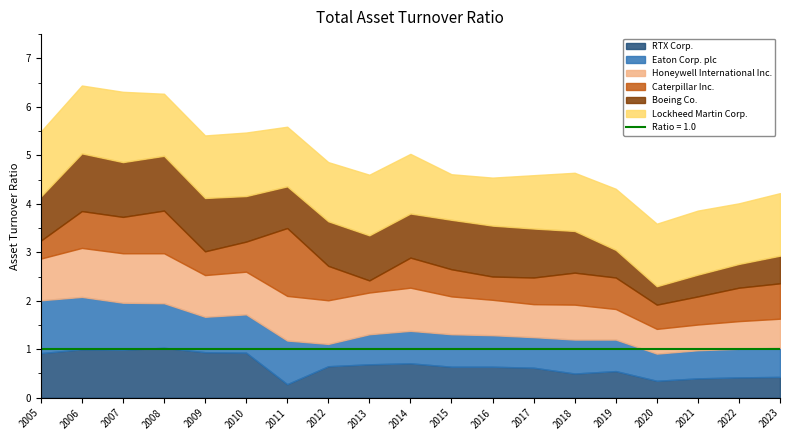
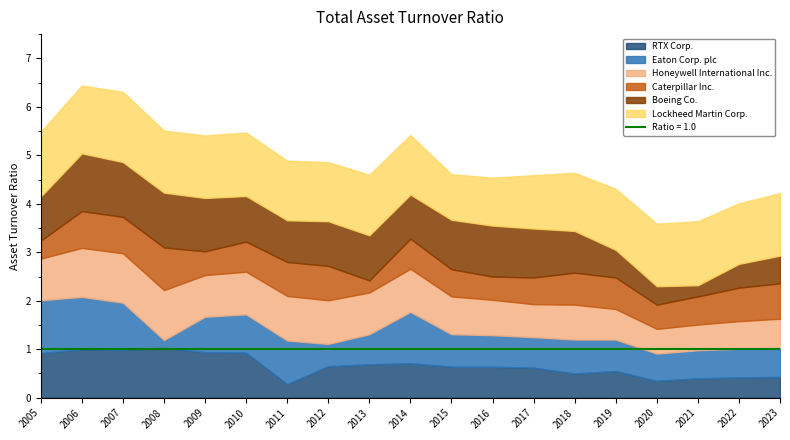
  {
    "RTX Corp.": {
      "2005": 0.9,
      "2006": 1.0,
      "2007": 1.0,
      "2008": 1.0,
      "2009": 0.9,
      "2010": 0.9,
      "2011": 0.3,
      "2012": 0.7,
      "2013": 0.7,
      "2014": 0.7,
      "2015": 0.6,
      "2016": 0.6,
      "2017": 0.6,
      "2018": 0.5,
      "2019": 0.6,
      "2020": 0.4,
      "2021": 0.4,
      "2022": 0.4,
      "2023": 0.4
    },
    "Eaton Corp. plc": {
      "2005": 1.1,
      "2006": 1.1,
      "2007": 1.0,
-     "2008": 0.9,
+     "2008": 0.2,
      "2009": 0.7,
      "2010": 0.8,
      "2011": 0.9,
      "2012": 0.5,
      "2013": 0.6,
-     "2014": 0.7,
+     "2014": 1.1,
      "2015": 0.7,
      "2016": 0.7,
      "2017": 0.6,
      "2018": 0.7,
      "2019": 0.7,
      "2020": 0.6,
      "2021": 0.6,
      "2022": 0.6,
      "2023": 0.6
    },
    "Caterpillar Inc.": {
      "2005": 0.4,
      "2006": 0.8,
      "2007": 0.8,
      "2008": 0.9,
      "2009": 0.5,
      "2010": 0.6,
-     "2011": 1.4,
+     "2011": 0.7,
      "2012": 0.7,
      "2013": 0.3,
      "2014": 0.6,
      "2015": 0.6,
      "2016": 0.5,
      "2017": 0.6,
      "2018": 0.7,
      "2019": 0.6,
      "2020": 0.5,
      "2021": 0.6,
      "2022": 0.7,
      "2023": 0.7
    },
    "Boeing Co.": {
      "2005": 0.9,
      "2006": 1.2,
      "2007": 1.1,
      "2008": 1.1,
      "2009": 1.1,
      "2010": 0.9,
      "2011": 0.9,
      "2012": 0.9,
      "2013": 0.9,
      "2014": 0.9,
      "2015": 1.0,
      "2016": 1.0,
      "2017": 1.0,
      "2018": 0.9,
      "2019": 0.6,
      "2020": 0.4,
-     "2021": 0.5,
+     "2021": 0.2,
      "2022": 0.5,
      "2023": 0.6
    }
  }
